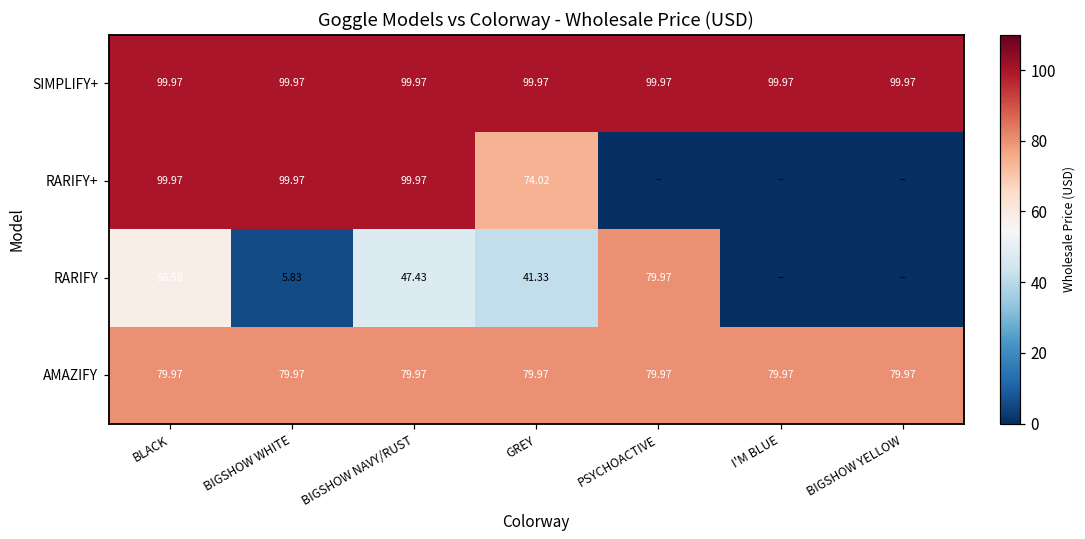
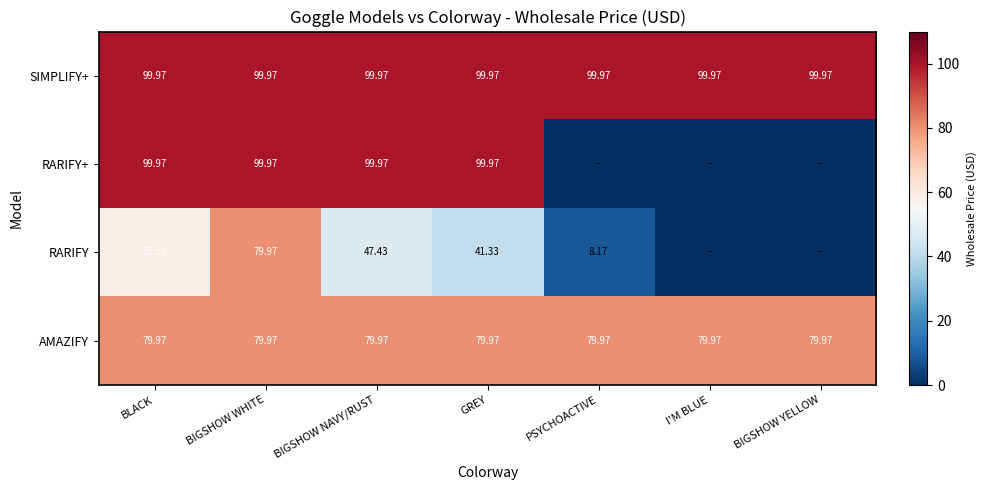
  {
    "SIMPLIFY+": {
      "BLACK": 99.97,
      "BIGSHOW WHITE": 99.97,
      "BIGSHOW NAVY/RUST": 99.97,
      "GREY": 99.97,
      "PSYCHOACTIVE": 99.97,
      "I'M BLUE": 99.97,
      "BIGSHOW YELLOW": 99.97
    },
    "RARIFY+": {
      "BLACK": 99.97,
      "BIGSHOW WHITE": 99.97,
      "BIGSHOW NAVY/RUST": 99.97,
-     "GREY": 74.02
+     "GREY": 99.97
    },
    "RARIFY": {
-     "BIGSHOW WHITE": 5.83,
+     "BIGSHOW WHITE": 79.97,
      "BIGSHOW NAVY/RUST": 47.43,
      "GREY": 41.33,
-     "PSYCHOACTIVE": 79.97
+     "PSYCHOACTIVE": 8.17
    },
    "AMAZIFY": {
      "BLACK": 79.97,
      "BIGSHOW WHITE": 79.97,
      "BIGSHOW NAVY/RUST": 79.97,
      "GREY": 79.97,
      "PSYCHOACTIVE": 79.97,
      "I'M BLUE": 79.97,
      "BIGSHOW YELLOW": 79.97
    }
  }
